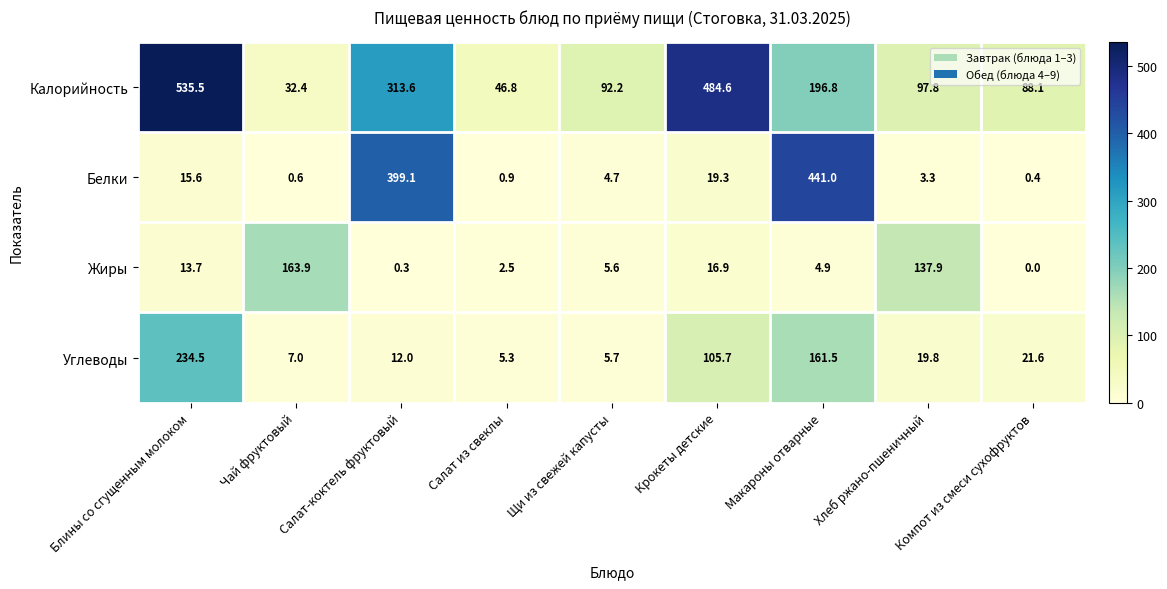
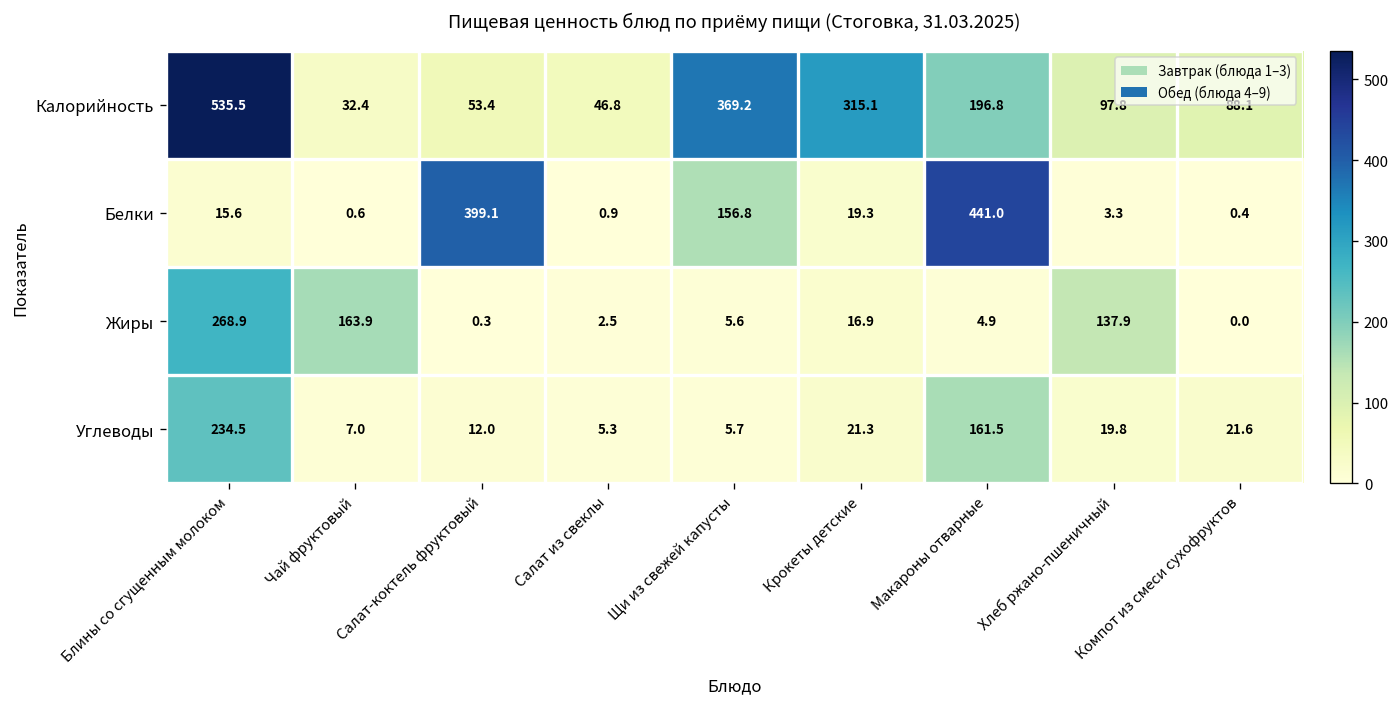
  {
    "Калорийность": {
      "Блины со сгущенным молоком": 535.5,
      "Чай фруктовый": 32.4,
-     "Салат-коктель фруктовый": 313.6,
+     "Салат-коктель фруктовый": 53.4,
      "Салат из свеклы": 46.8,
-     "Щи из свежей капусты": 92.2,
-     "Крокеты детские": 484.6,
+     "Щи из свежей капусты": 369.2,
+     "Крокеты детские": 315.1,
      "Макароны отварные": 196.8
    },
    "Белки": {
      "Блины со сгущенным молоком": 15.6,
      "Чай фруктовый": 0.6,
      "Салат-коктель фруктовый": 399.1,
      "Салат из свеклы": 0.9,
-     "Щи из свежей капусты": 4.7,
+     "Щи из свежей капусты": 156.8,
      "Крокеты детские": 19.3,
      "Макароны отварные": 441.0,
      "Хлеб ржано-пшеничный": 3.3,
      "Компот из смеси сухофруктов": 0.4
    },
    "Жиры": {
-     "Блины со сгущенным молоком": 13.7,
+     "Блины со сгущенным молоком": 268.9,
      "Чай фруктовый": 163.9,
      "Салат-коктель фруктовый": 0.3,
      "Салат из свеклы": 2.5,
      "Щи из свежей капусты": 5.6,
      "Крокеты детские": 16.9,
      "Макароны отварные": 4.9,
      "Хлеб ржано-пшеничный": 137.9,
      "Компот из смеси сухофруктов": 0.0
    },
    "Углеводы": {
      "Блины со сгущенным молоком": 234.5,
      "Чай фруктовый": 7.0,
      "Салат-коктель фруктовый": 12.0,
      "Салат из свеклы": 5.3,
      "Щи из свежей капусты": 5.7,
-     "Крокеты детские": 105.7,
+     "Крокеты детские": 21.3,
      "Макароны отварные": 161.5,
      "Хлеб ржано-пшеничный": 19.8,
      "Компот из смеси сухофруктов": 21.6
    }
  }
